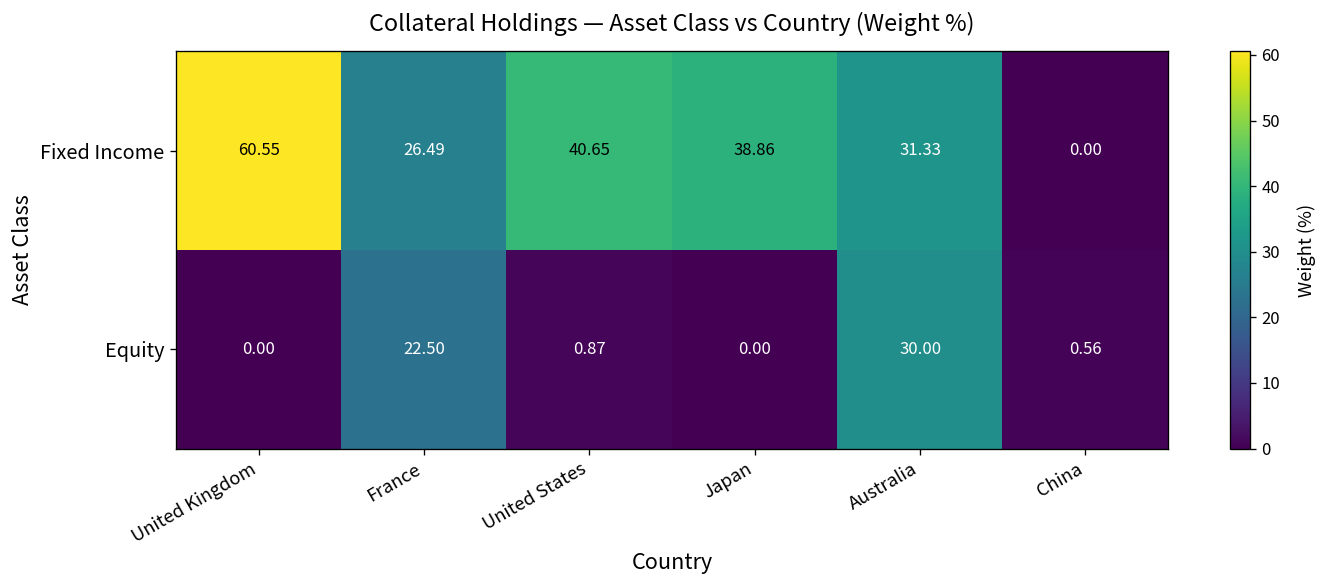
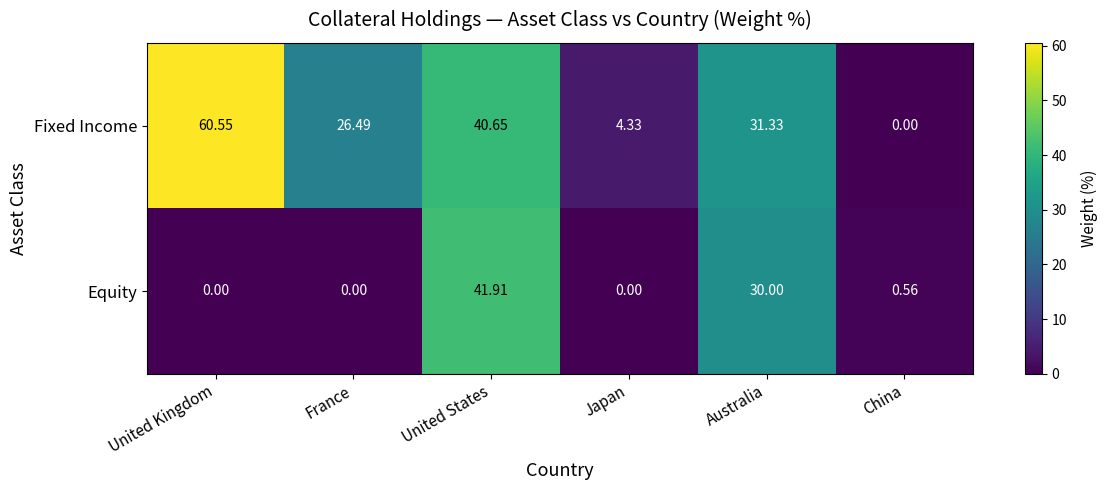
  {
    "Fixed Income": {
      "United Kingdom": 60.55,
      "France": 26.49,
      "United States": 40.65,
-     "Japan": 38.86,
+     "Japan": 4.33,
      "Australia": 31.33,
      "China": 0.00
    },
    "Equity": {
      "United Kingdom": 0.00,
-     "France": 22.50,
-     "United States": 0.87,
+     "France": 0.00,
+     "United States": 41.91,
      "Japan": 0.00,
      "Australia": 30.00,
      "China": 0.56
    }
  }
